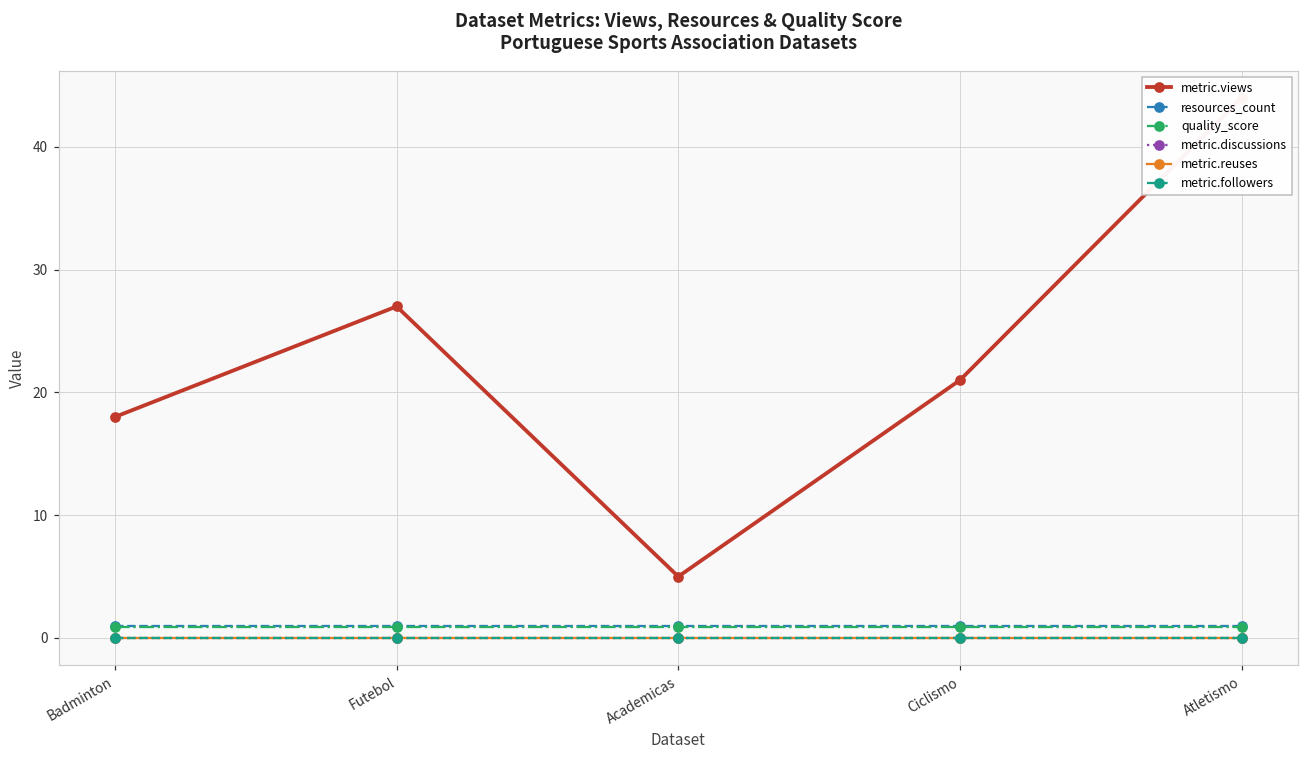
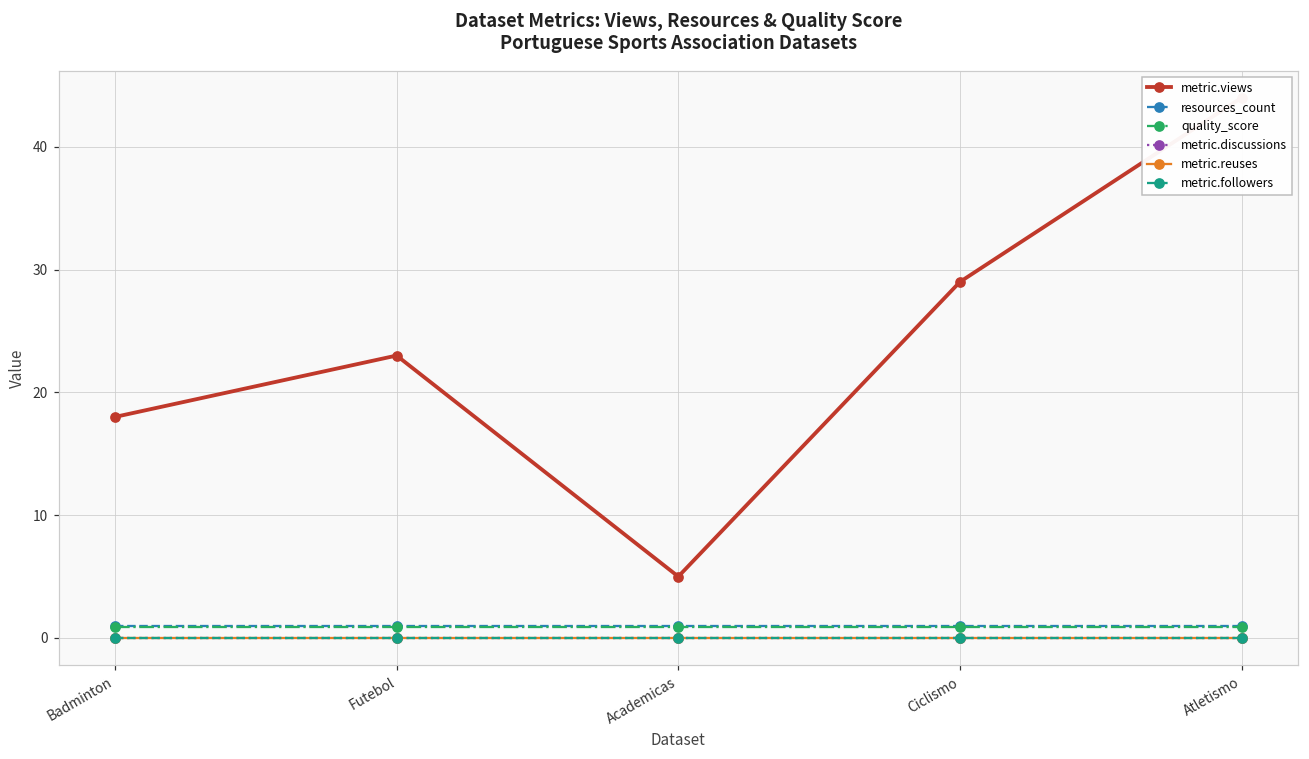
  {
    "metric.views": {
      "Badminton": 18,
-     "Futebol": 27,
+     "Futebol": 23,
      "Academicas": 5,
-     "Ciclismo": 21
+     "Ciclismo": 29
    }
  }
